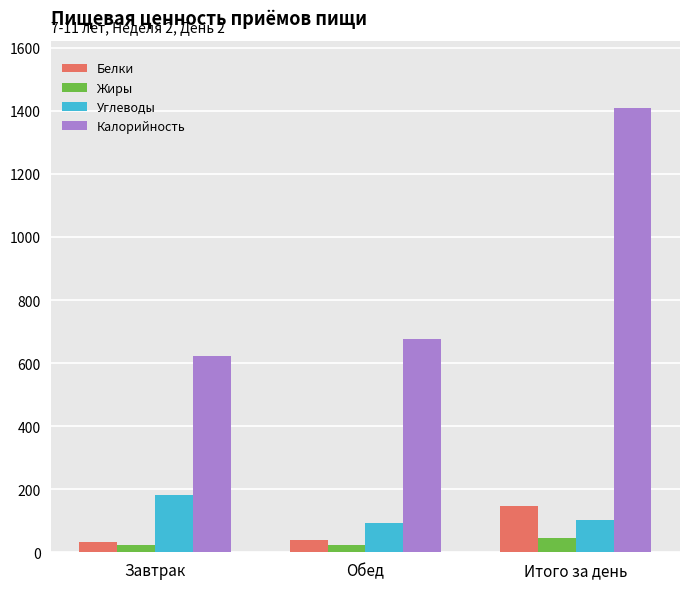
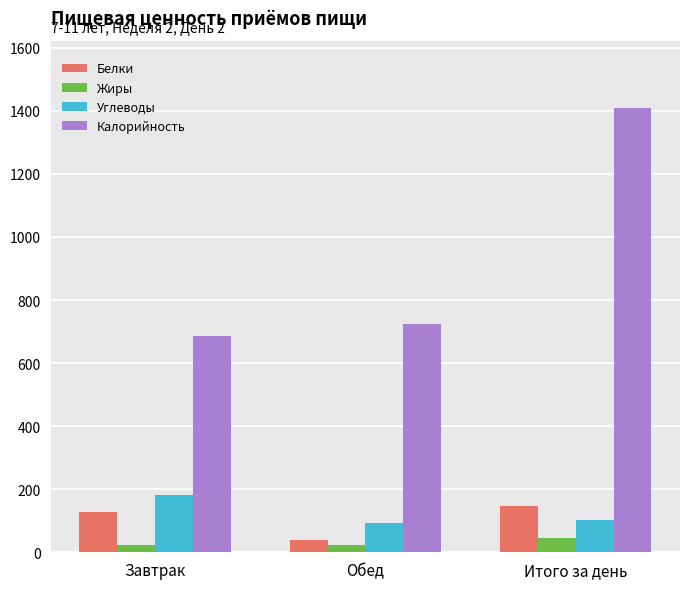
  {
    "Белки": {
-     "Завтрак": 30,
+     "Завтрак": 130,
      "Обед": 40,
      "Итого за день": 150
    },
    "Жиры": {
      "Завтрак": 20,
      "Обед": 20,
      "Итого за день": 50
    },
    "Углеводы": {
      "Завтрак": 180,
      "Обед": 90,
      "Итого за день": 100
    },
    "Калорийность": {
-     "Завтрак": 620,
-     "Обед": 680,
+     "Завтрак": 690,
+     "Обед": 720,
      "Итого за день": 1410
    }
  }
